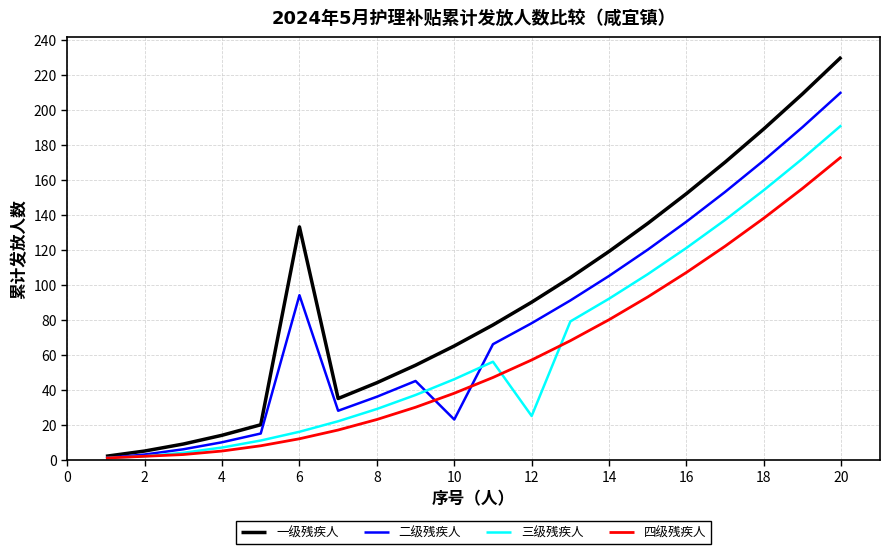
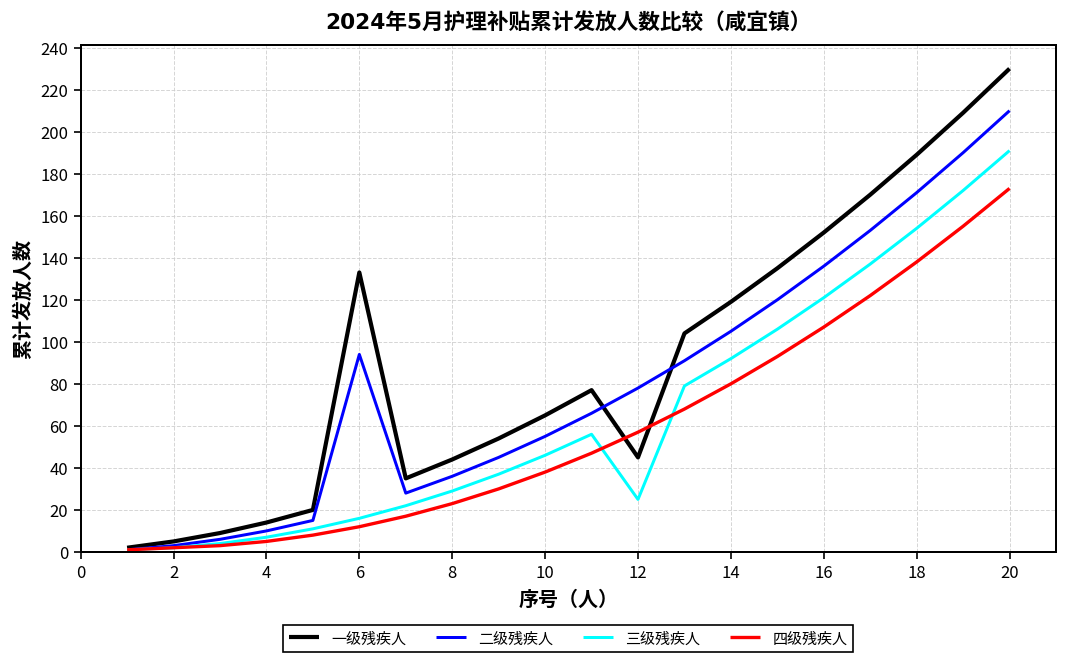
  {
    "一级残疾人": {
      "2": 5,
      "4": 14,
      "6": 133,
      "8": 44,
      "10": 65,
-     "12": 90,
+     "12": 45,
      "14": 119,
      "16": 152,
      "18": 189,
      "20": 230
    },
    "二级残疾人": {
      "4": 10,
      "6": 94,
      "8": 36,
-     "10": 23,
+     "10": 55,
      "12": 78,
      "14": 105,
      "16": 136,
      "18": 171,
      "20": 210
    },
    "三级残疾人": {
      "4": 7,
      "6": 16,
      "8": 29,
      "10": 46,
      "12": 25,
      "14": 92,
      "16": 121,
      "18": 154,
      "20": 191
    },
    "四级残疾人": {
      "4": 5,
      "6": 12,
      "8": 23,
      "10": 38,
      "12": 57,
      "14": 80,
      "16": 107,
      "18": 138,
      "20": 173
    }
  }
